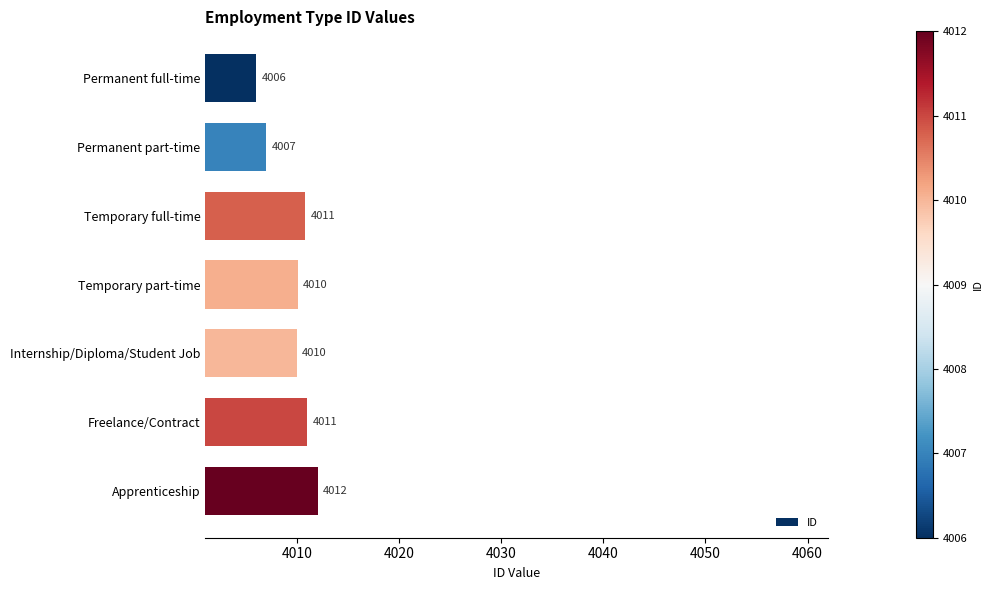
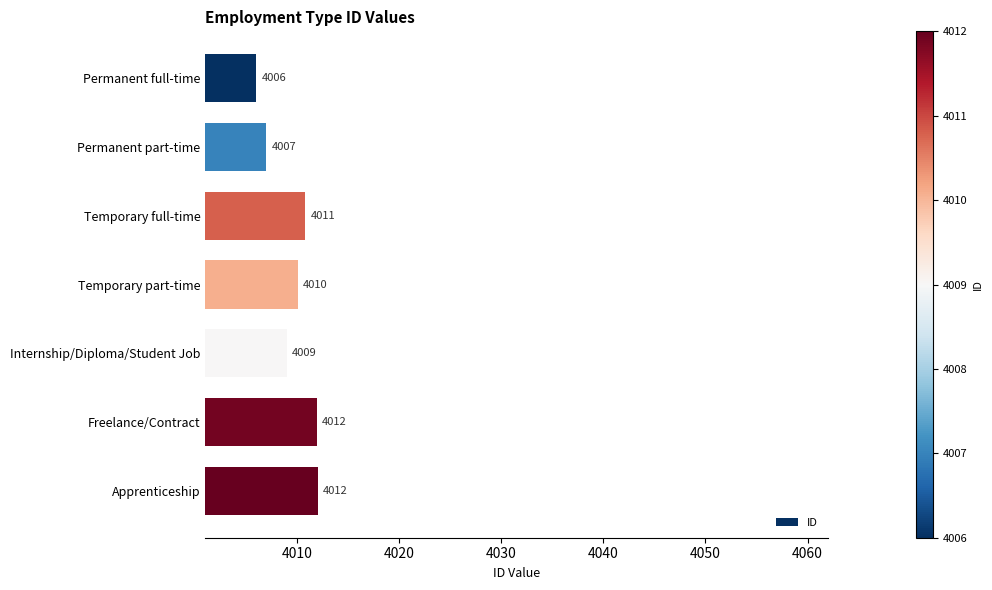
  {
    "Permanent full-time": 4006,
    "Permanent part-time": 4007,
    "Temporary full-time": 4011,
    "Temporary part-time": 4010,
-   "Internship/Diploma/Student Job": 4010,
-   "Freelance/Contract": 4011,
+   "Internship/Diploma/Student Job": 4009,
+   "Freelance/Contract": 4012,
    "Apprenticeship": 4012
  }
